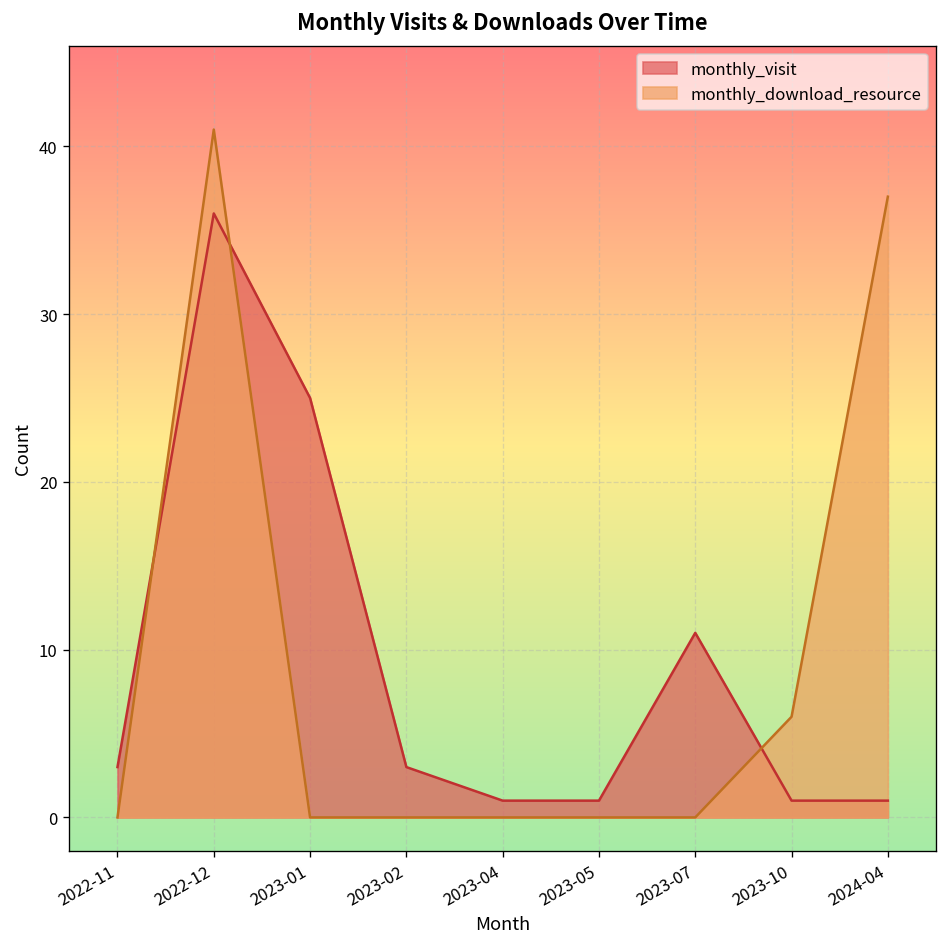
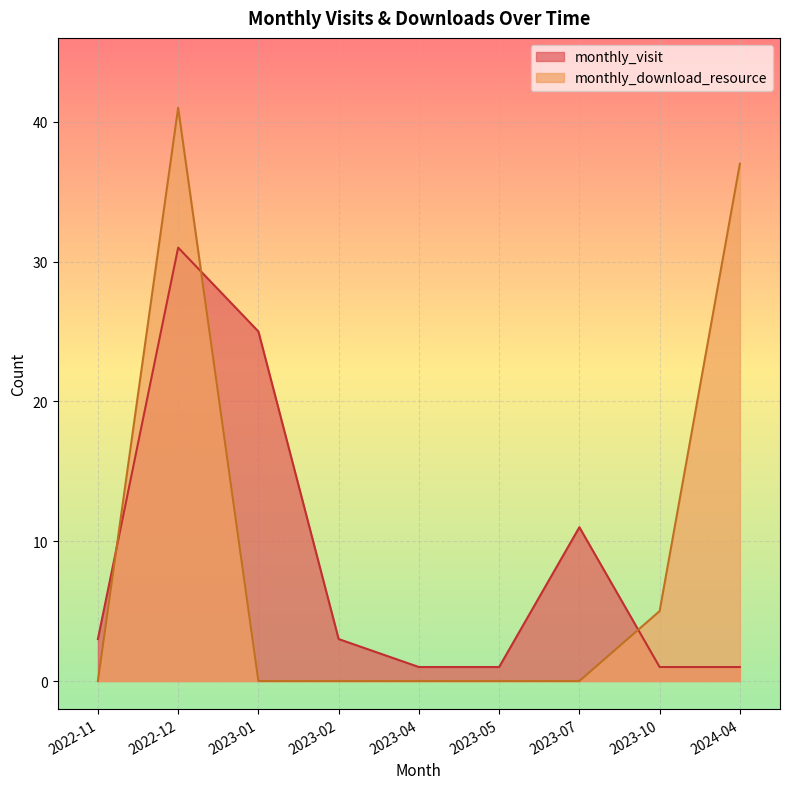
  {
    "monthly_visit": {
      "2022-11": 3,
-     "2022-12": 36,
+     "2022-12": 31,
      "2023-01": 25,
      "2023-02": 3,
      "2023-04": 1,
      "2023-05": 1,
      "2023-07": 11,
      "2023-10": 1,
      "2024-04": 1
    },
    "monthly_download_resource": {
      "2022-11": 0,
      "2022-12": 41,
      "2023-01": 0,
      "2023-02": 0,
      "2023-04": 0,
      "2023-05": 0,
      "2023-07": 0,
-     "2023-10": 6,
+     "2023-10": 5,
      "2024-04": 37
    }
  }
